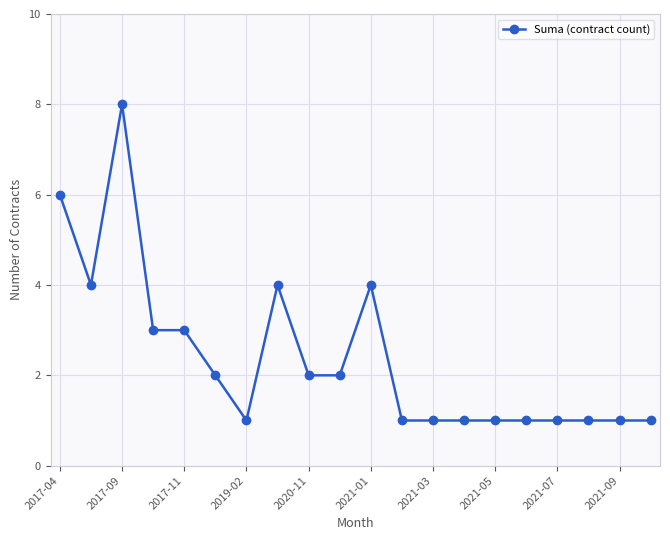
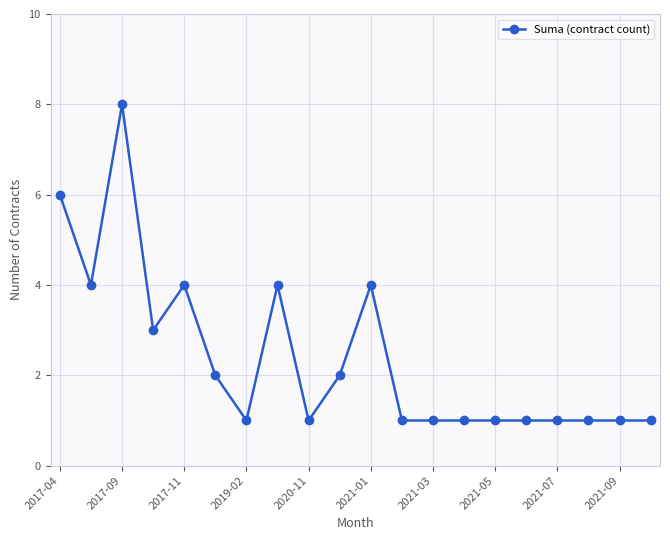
  {
    "2017-04": 6,
    "2017-09": 8,
-   "2017-11": 3,
+   "2017-11": 4,
    "2019-02": 1,
-   "2020-11": 2,
+   "2020-11": 1,
    "2021-01": 4,
    "2021-03": 1,
    "2021-05": 1,
    "2021-07": 1,
    "2021-09": 1
  }
